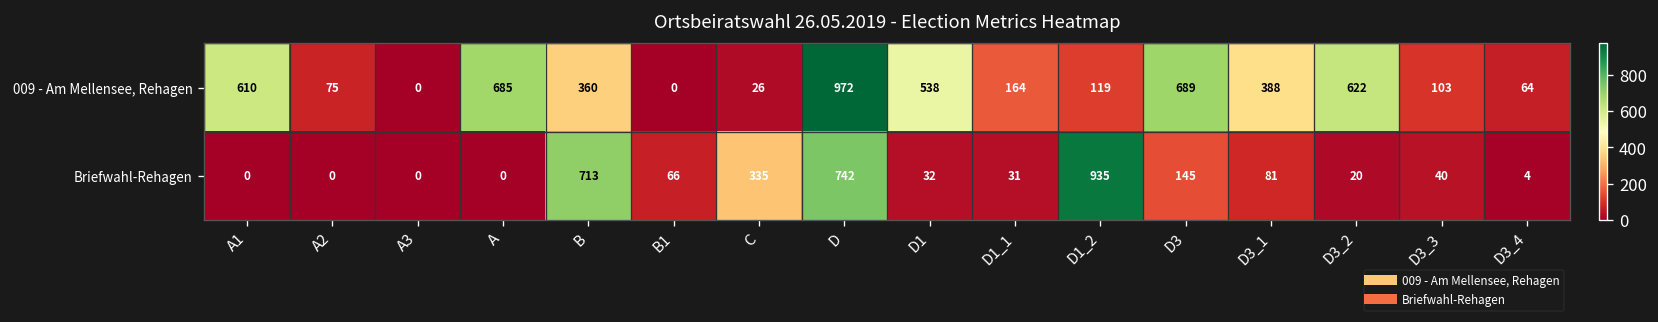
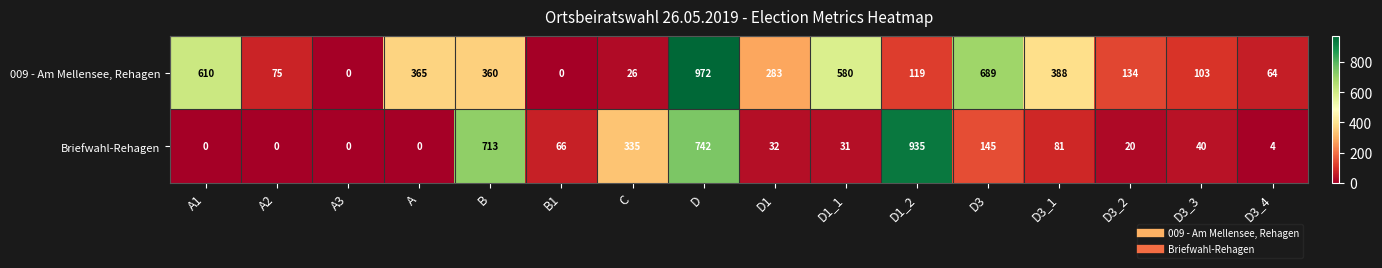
  {
    "009 - Am Mellensee, Rehagen": {
      "A1": 610,
      "A2": 75,
      "A3": 0,
-     "A": 685,
+     "A": 365,
      "B": 360,
      "B1": 0,
      "C": 26,
      "D": 972,
-     "D1": 538,
-     "D1_1": 164,
+     "D1": 283,
+     "D1_1": 580,
      "D1_2": 119,
      "D3": 689,
      "D3_1": 388,
-     "D3_2": 622,
+     "D3_2": 134,
      "D3_3": 103,
      "D3_4": 64
    },
    "Briefwahl-Rehagen": {
      "A1": 0,
      "A2": 0,
      "A3": 0,
      "A": 0,
      "B": 713,
      "B1": 66,
      "C": 335,
      "D": 742,
      "D1": 32,
      "D1_1": 31,
      "D1_2": 935,
      "D3": 145,
      "D3_1": 81,
      "D3_2": 20,
      "D3_3": 40,
      "D3_4": 4
    }
  }
